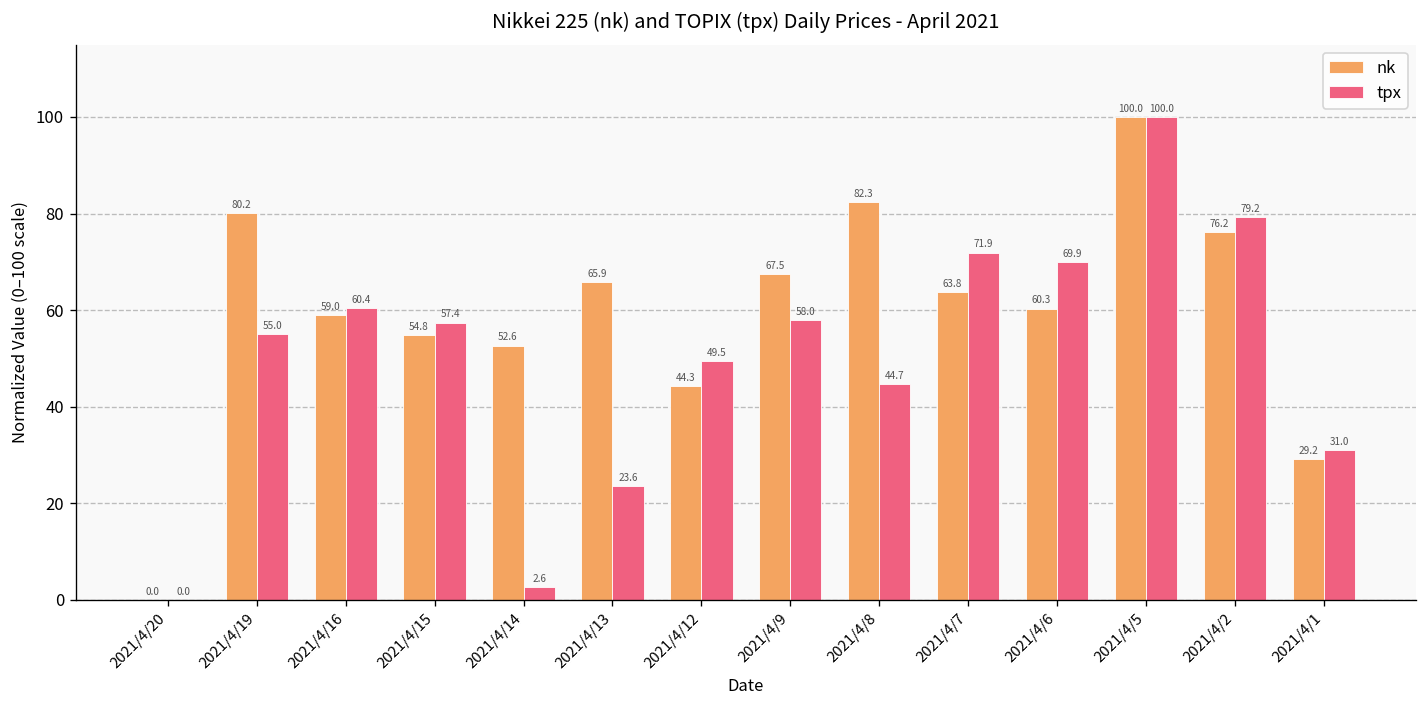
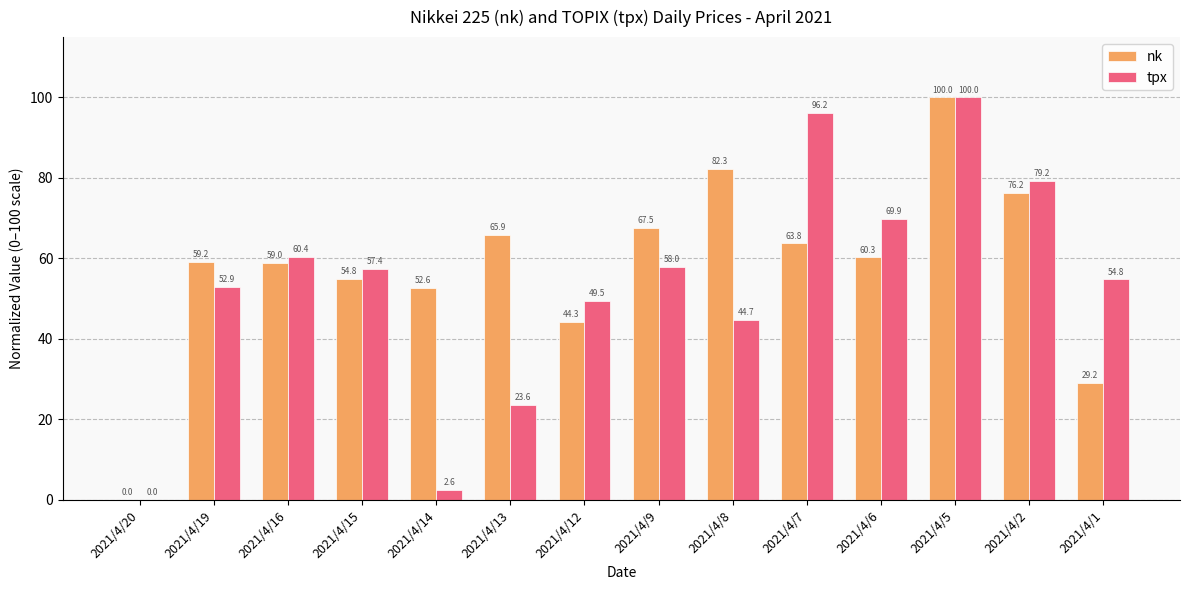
  {
    "nk": {
      "2021/4/20": 0.0,
-     "2021/4/19": 80.2,
+     "2021/4/19": 59.2,
      "2021/4/16": 59.0,
      "2021/4/15": 54.8,
      "2021/4/14": 52.6,
      "2021/4/13": 65.9,
      "2021/4/12": 44.3,
      "2021/4/9": 67.5,
      "2021/4/8": 82.3,
      "2021/4/7": 63.8,
      "2021/4/6": 60.3,
      "2021/4/5": 100.0,
      "2021/4/2": 76.2,
      "2021/4/1": 29.2
    },
    "tpx": {
      "2021/4/20": 0.0,
-     "2021/4/19": 55.0,
+     "2021/4/19": 52.9,
      "2021/4/16": 60.4,
      "2021/4/15": 57.4,
      "2021/4/14": 2.6,
      "2021/4/13": 23.6,
      "2021/4/12": 49.5,
      "2021/4/9": 58.0,
      "2021/4/8": 44.7,
-     "2021/4/7": 71.9,
+     "2021/4/7": 96.2,
      "2021/4/6": 69.9,
      "2021/4/5": 100.0,
      "2021/4/2": 79.2,
-     "2021/4/1": 31.0
+     "2021/4/1": 54.8
    }
  }
